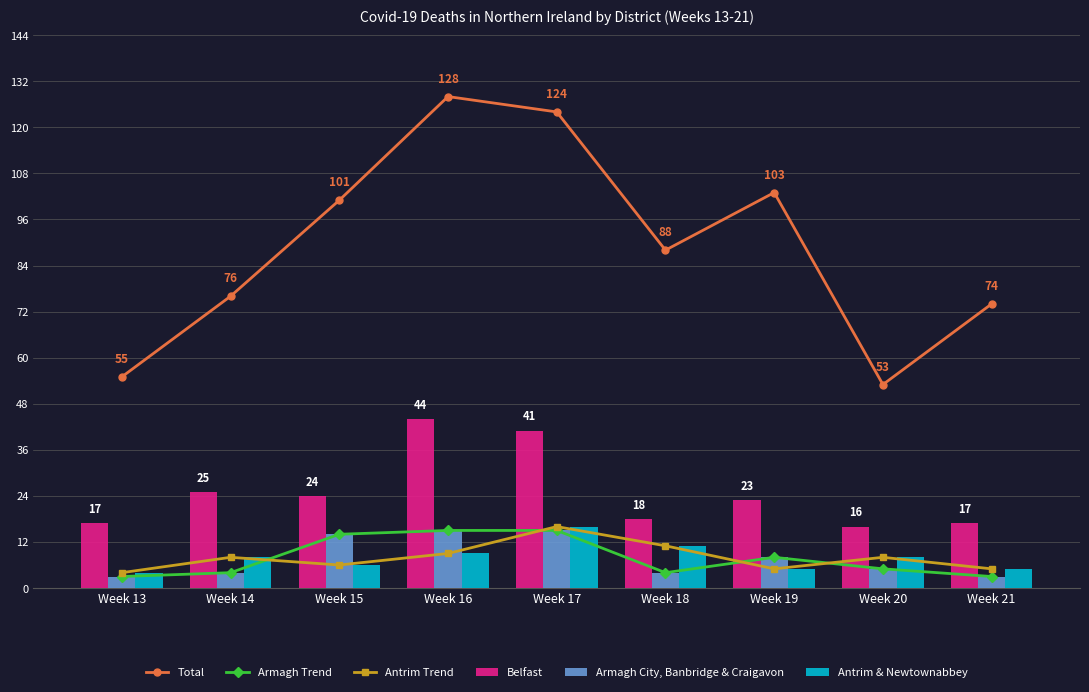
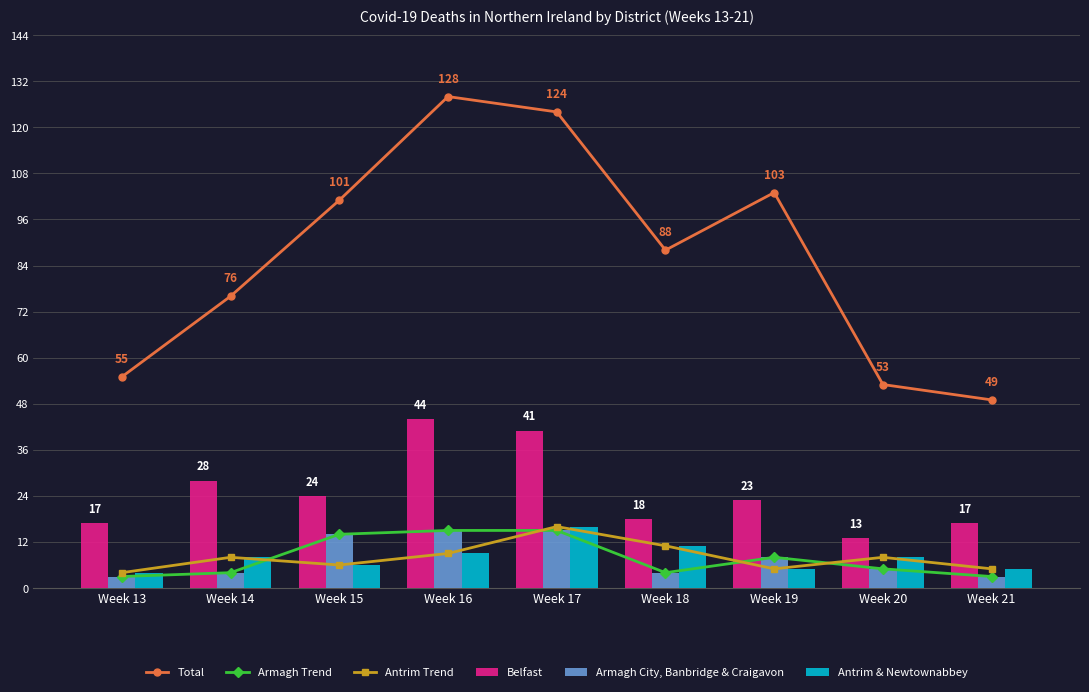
  {
    "Belfast": {
      "Week 13": 17,
-     "Week 14": 25,
+     "Week 14": 28,
      "Week 15": 24,
      "Week 16": 44,
      "Week 17": 41,
      "Week 18": 18,
      "Week 19": 23,
-     "Week 20": 16,
+     "Week 20": 13,
      "Week 21": 17
    },
    "Total": {
      "Week 13": 55,
      "Week 14": 76,
      "Week 15": 101,
      "Week 16": 128,
      "Week 17": 124,
      "Week 18": 88,
      "Week 19": 103,
      "Week 20": 53,
-     "Week 21": 74
+     "Week 21": 49
    },
    "Armagh City, Banbridge & Craigavon": {
      "Week 13": 3,
      "Week 14": 4,
      "Week 15": 14,
      "Week 16": 15,
      "Week 17": 15,
      "Week 18": 4,
      "Week 19": 8,
      "Week 20": 5,
      "Week 21": 3
    },
    "Antrim Trend": {
      "Week 13": 4,
      "Week 14": 8,
      "Week 15": 6,
      "Week 16": 9,
      "Week 17": 16,
      "Week 18": 11,
      "Week 19": 5,
      "Week 20": 8,
      "Week 21": 5
    },
    "Antrim & Newtownabbey": {
      "Week 13": 4,
      "Week 14": 8,
      "Week 15": 6,
      "Week 16": 9,
      "Week 17": 16,
      "Week 18": 11,
      "Week 19": 5,
      "Week 20": 8,
      "Week 21": 5
    }
  }
